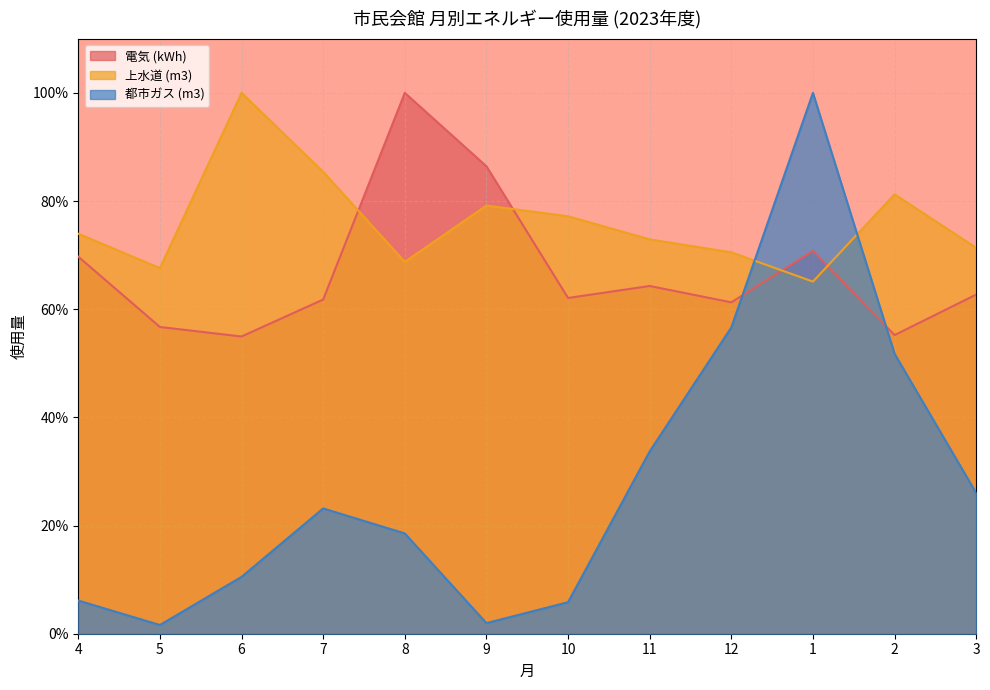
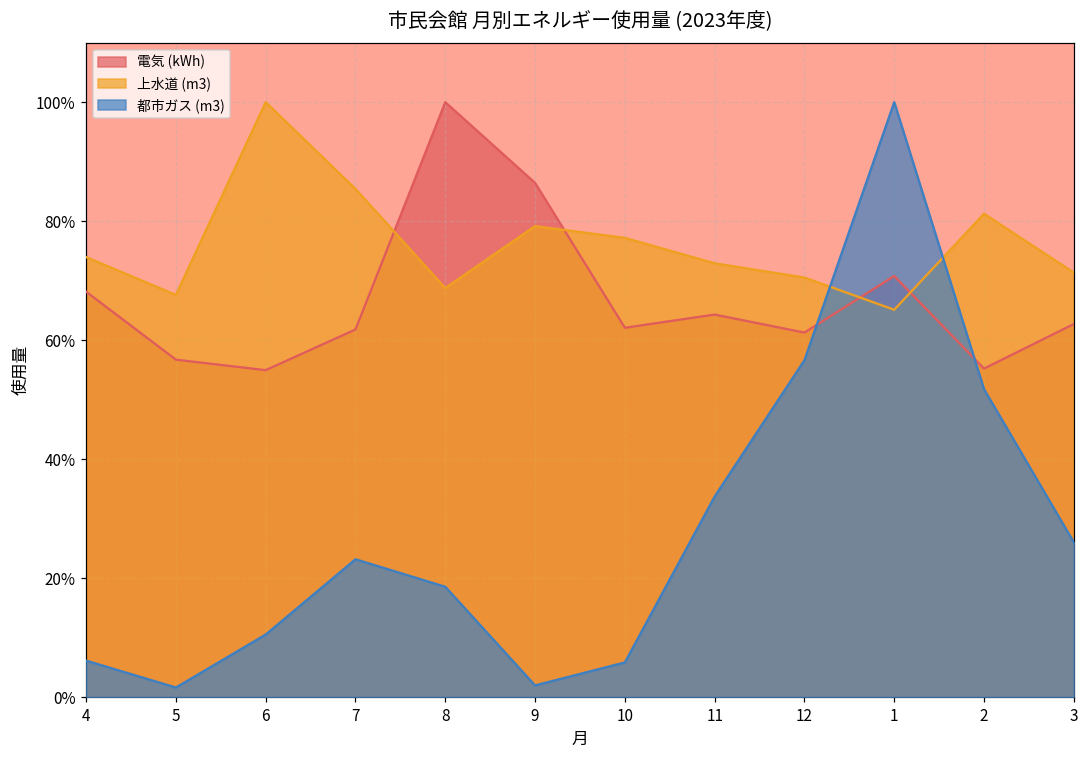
  {
    "電気 (kWh)": {
-     "4": "70%",
+     "4": "68%",
      "5": "57%",
      "6": "55%",
      "7": "62%",
      "8": "100%",
      "9": "86%",
      "10": "62%",
      "11": "64%",
      "12": "61%",
      "1": "71%",
      "2": "55%",
      "3": "63%"
    },
    "上水道 (m3)": {
      "4": "74%",
      "5": "68%",
      "6": "100%",
      "7": "85%",
      "8": "69%",
      "9": "79%",
      "10": "77%",
      "11": "73%",
      "12": "71%",
      "1": "65%",
      "2": "81%",
      "3": "71%"
    },
    "都市ガス (m3)": {
      "4": "6%",
      "5": "2%",
      "6": "11%",
      "7": "23%",
      "8": "19%",
      "9": "2%",
      "10": "6%",
      "11": "34%",
      "12": "57%",
      "1": "100%",
      "2": "52%",
      "3": "26%"
    }
  }
